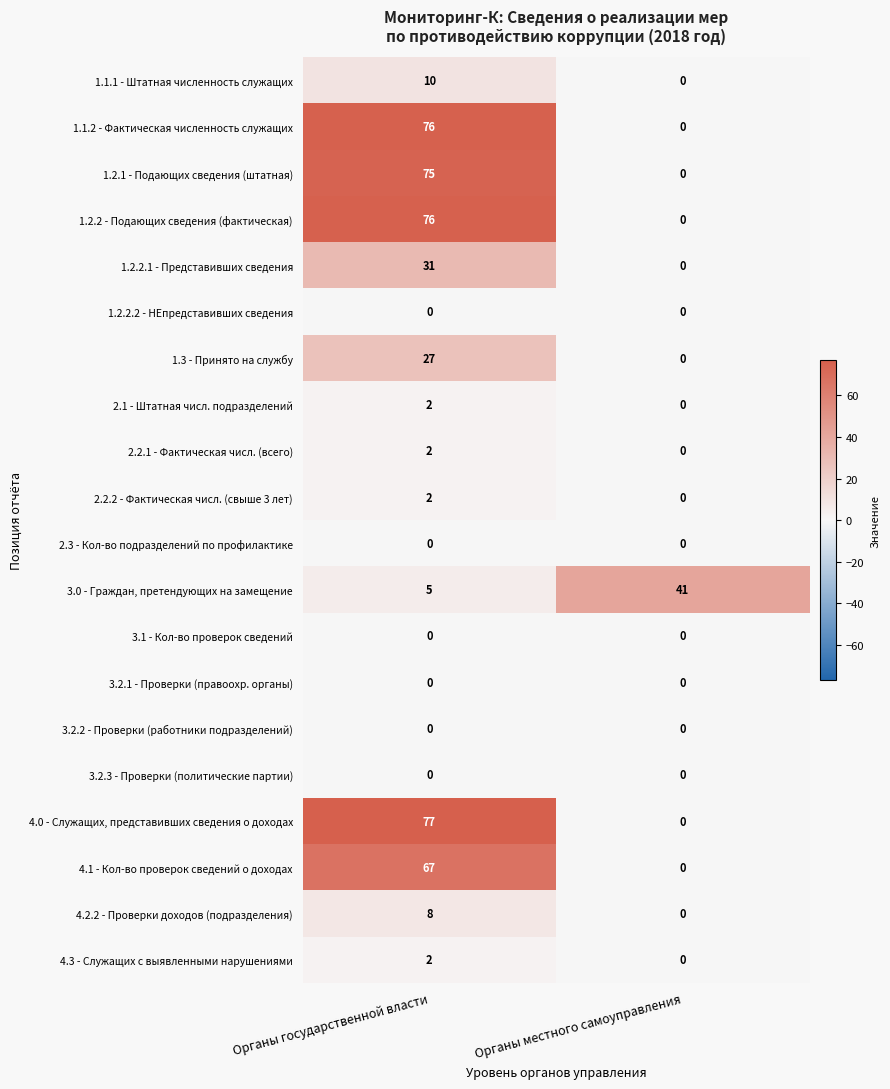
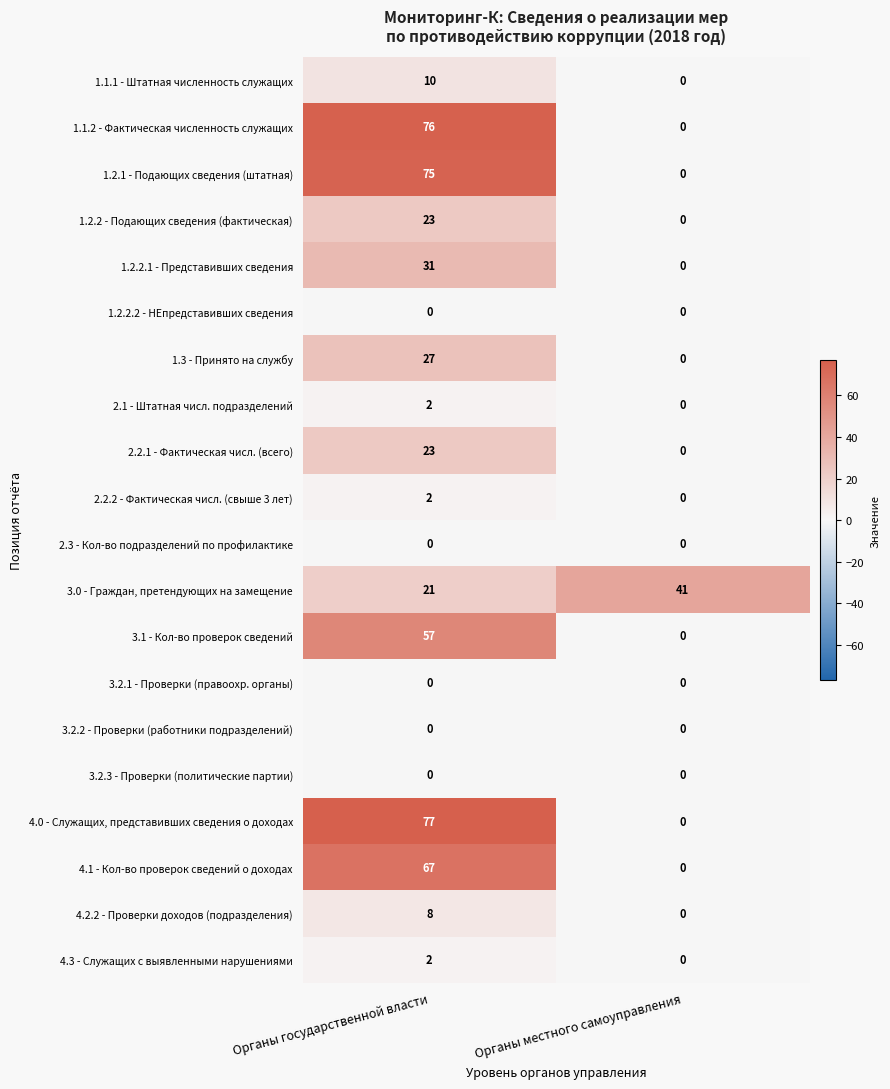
  {
    "1.1.1 - Штатная численность служащих": {
      "Органы государственной власти": 10,
      "Органы местного самоуправления": 0
    },
    "1.1.2 - Фактическая численность служащих": {
      "Органы государственной власти": 76,
      "Органы местного самоуправления": 0
    },
    "1.2.1 - Подающих сведения (штатная)": {
      "Органы государственной власти": 75,
      "Органы местного самоуправления": 0
    },
    "1.2.2 - Подающих сведения (фактическая)": {
-     "Органы государственной власти": 76,
+     "Органы государственной власти": 23,
      "Органы местного самоуправления": 0
    },
    "1.2.2.1 - Представивших сведения": {
      "Органы государственной власти": 31,
      "Органы местного самоуправления": 0
    },
    "1.2.2.2 - НЕпредставивших сведения": {
      "Органы государственной власти": 0,
      "Органы местного самоуправления": 0
    },
    "1.3 - Принято на службу": {
      "Органы государственной власти": 27,
      "Органы местного самоуправления": 0
    },
    "2.1 - Штатная числ. подразделений": {
      "Органы государственной власти": 2,
      "Органы местного самоуправления": 0
    },
    "2.2.1 - Фактическая числ. (всего)": {
-     "Органы государственной власти": 2,
+     "Органы государственной власти": 23,
      "Органы местного самоуправления": 0
    },
    "2.2.2 - Фактическая числ. (свыше 3 лет)": {
      "Органы государственной власти": 2,
      "Органы местного самоуправления": 0
    },
    "2.3 - Кол-во подразделений по профилактике": {
      "Органы государственной власти": 0,
      "Органы местного самоуправления": 0
    },
    "3.0 - Граждан, претендующих на замещение": {
-     "Органы государственной власти": 5,
+     "Органы государственной власти": 21,
      "Органы местного самоуправления": 41
    },
    "3.1 - Кол-во проверок сведений": {
-     "Органы государственной власти": 0,
+     "Органы государственной власти": 57,
      "Органы местного самоуправления": 0
    },
    "3.2.1 - Проверки (правоохр. органы)": {
      "Органы государственной власти": 0,
      "Органы местного самоуправления": 0
    },
    "3.2.2 - Проверки (работники подразделений)": {
      "Органы государственной власти": 0,
      "Органы местного самоуправления": 0
    },
    "3.2.3 - Проверки (политические партии)": {
      "Органы государственной власти": 0,
      "Органы местного самоуправления": 0
    },
    "4.0 - Служащих, представивших сведения о доходах": {
      "Органы государственной власти": 77,
      "Органы местного самоуправления": 0
    },
    "4.1 - Кол-во проверок сведений о доходах": {
      "Органы государственной власти": 67,
      "Органы местного самоуправления": 0
    },
    "4.2.2 - Проверки доходов (подразделения)": {
      "Органы государственной власти": 8,
      "Органы местного самоуправления": 0
    },
    "4.3 - Служащих с выявленными нарушениями": {
      "Органы государственной власти": 2,
      "Органы местного самоуправления": 0
    }
  }
